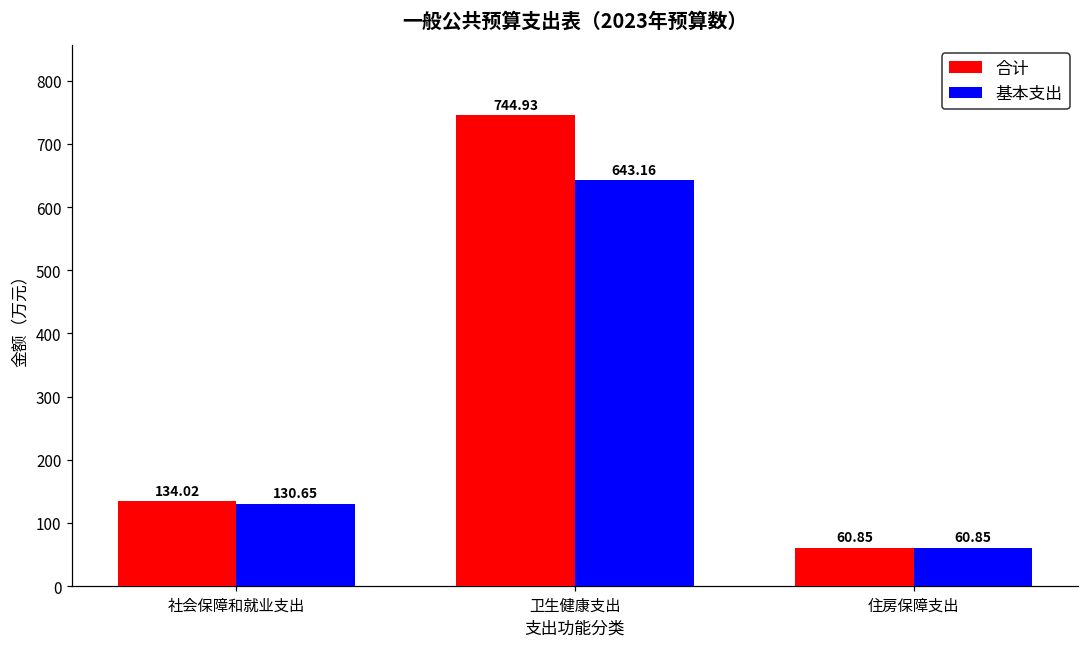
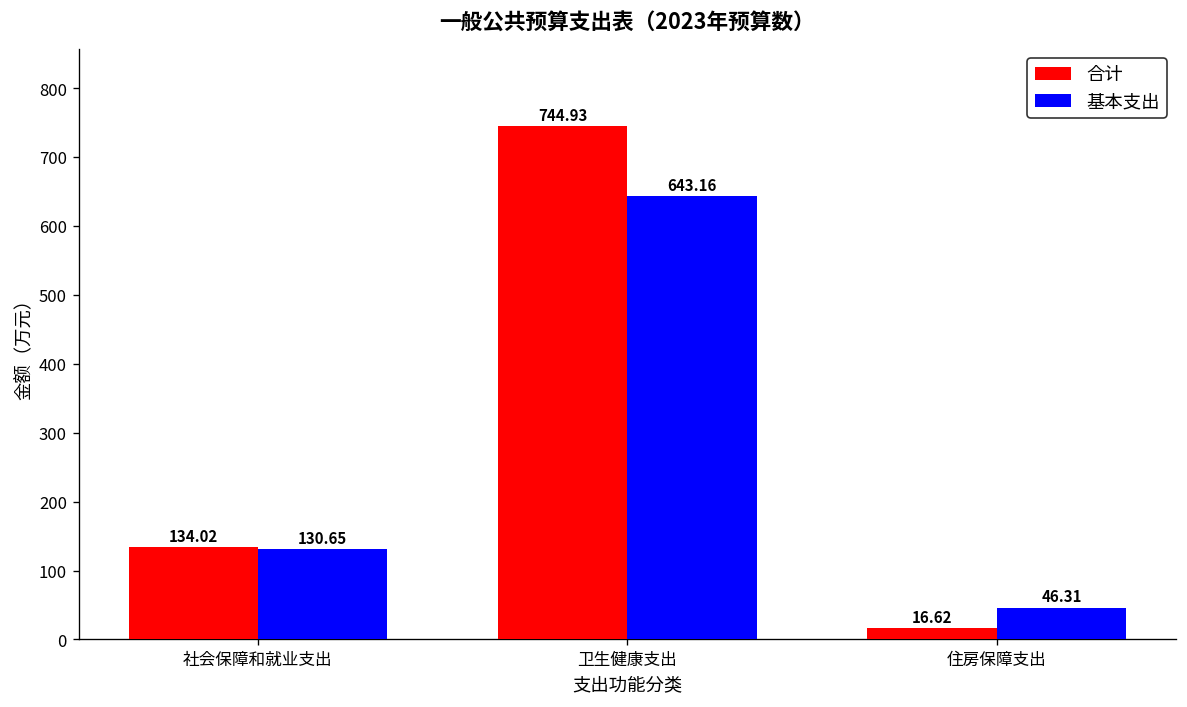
  {
    "合计": {
      "社会保障和就业支出": 134.02,
      "卫生健康支出": 744.93,
-     "住房保障支出": 60.85
+     "住房保障支出": 16.62
    },
    "基本支出": {
      "社会保障和就业支出": 130.65,
      "卫生健康支出": 643.16,
-     "住房保障支出": 60.85
+     "住房保障支出": 46.31
    }
  }
